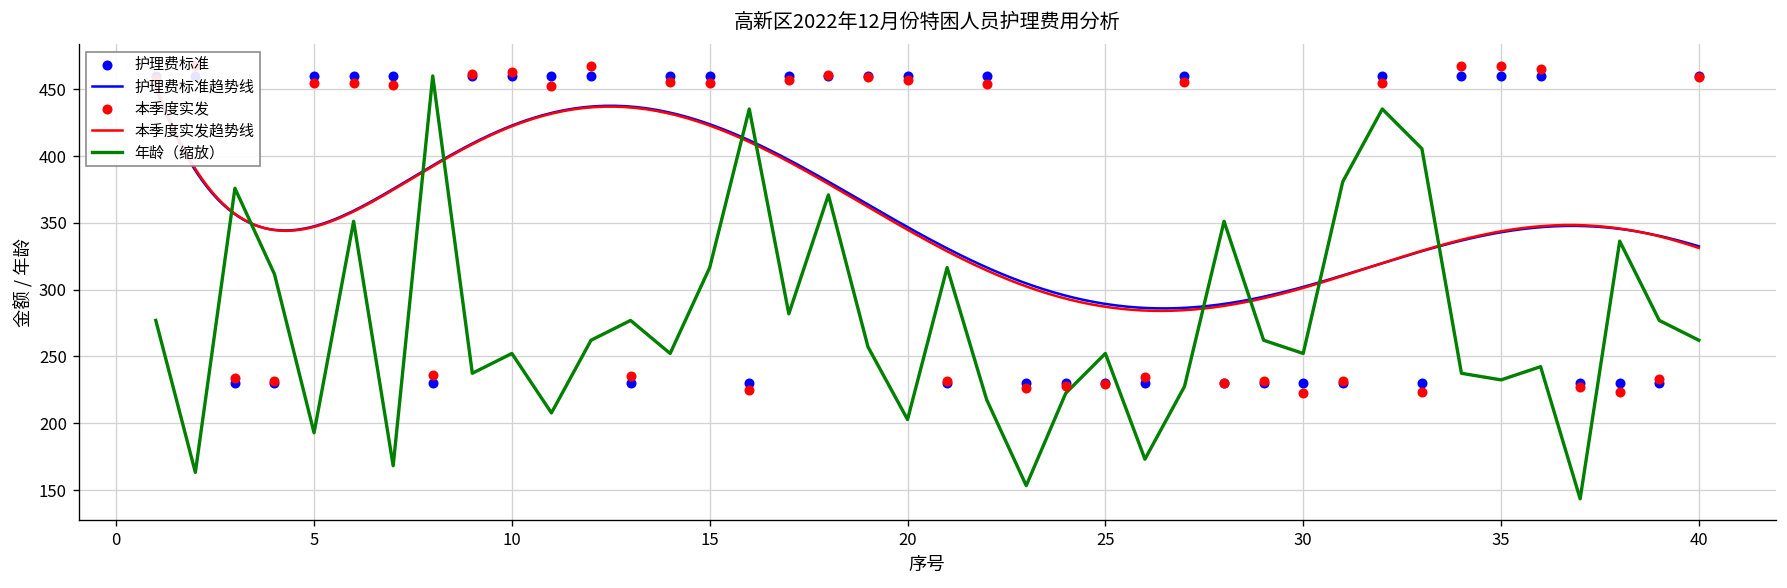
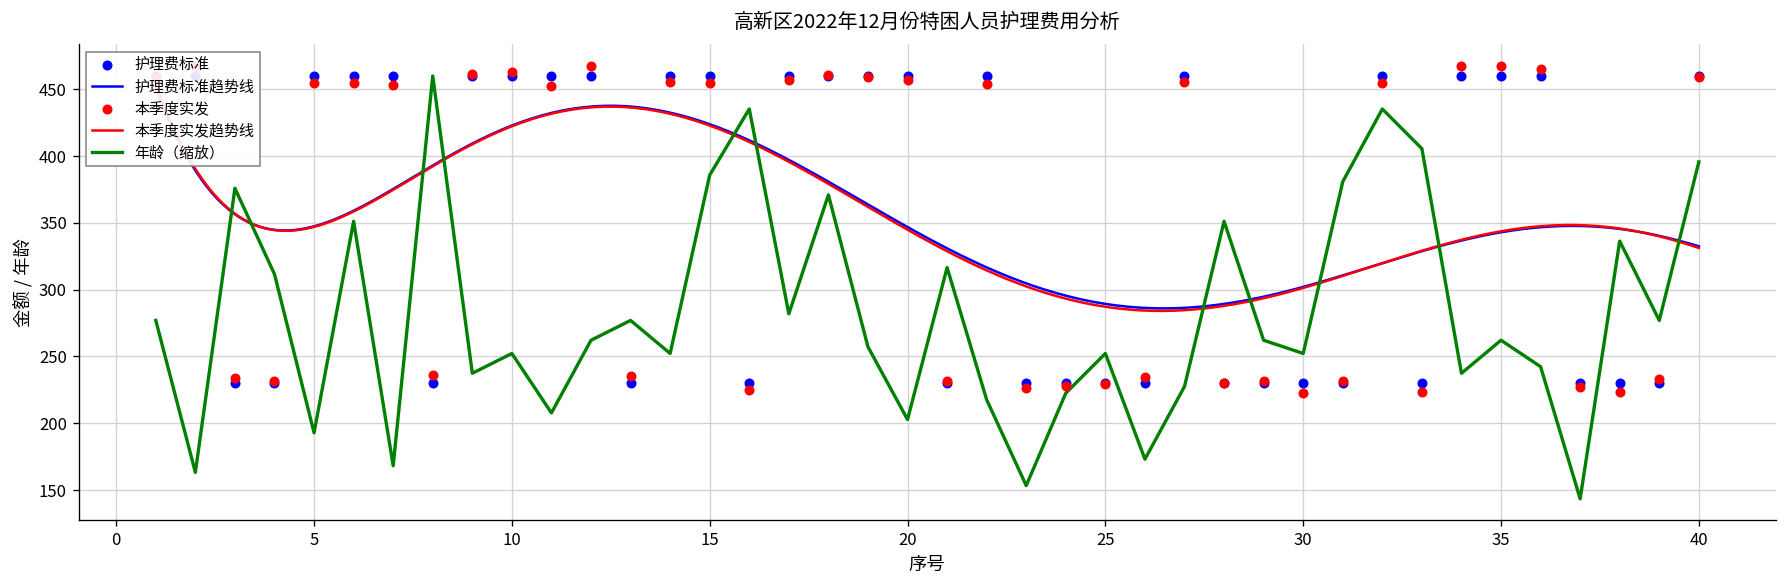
  {
    "年龄（缩放）": {
      "5": 193,
      "10": 252,
-     "15": 317,
+     "15": 386,
      "20": 203,
      "25": 252,
      "30": 252,
-     "35": 232,
-     "40": 262
+     "35": 262,
+     "40": 396
    }
  }
